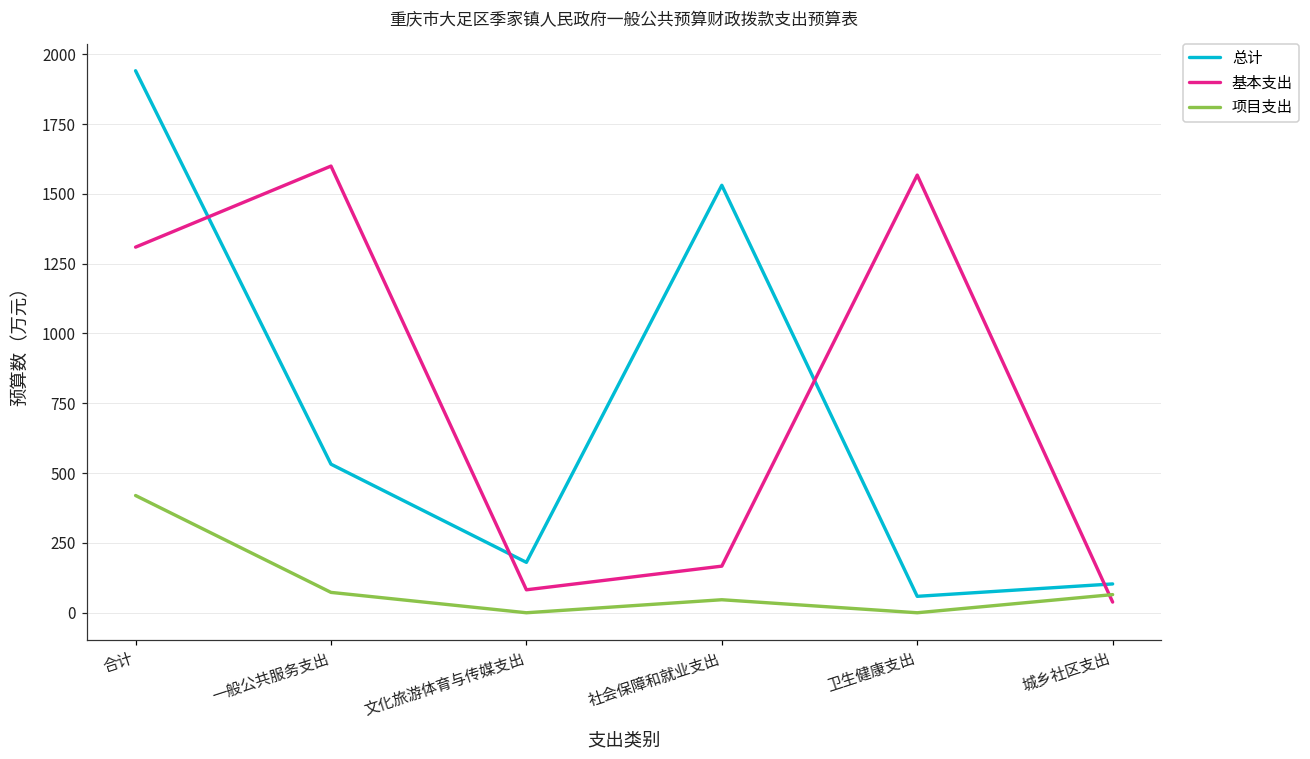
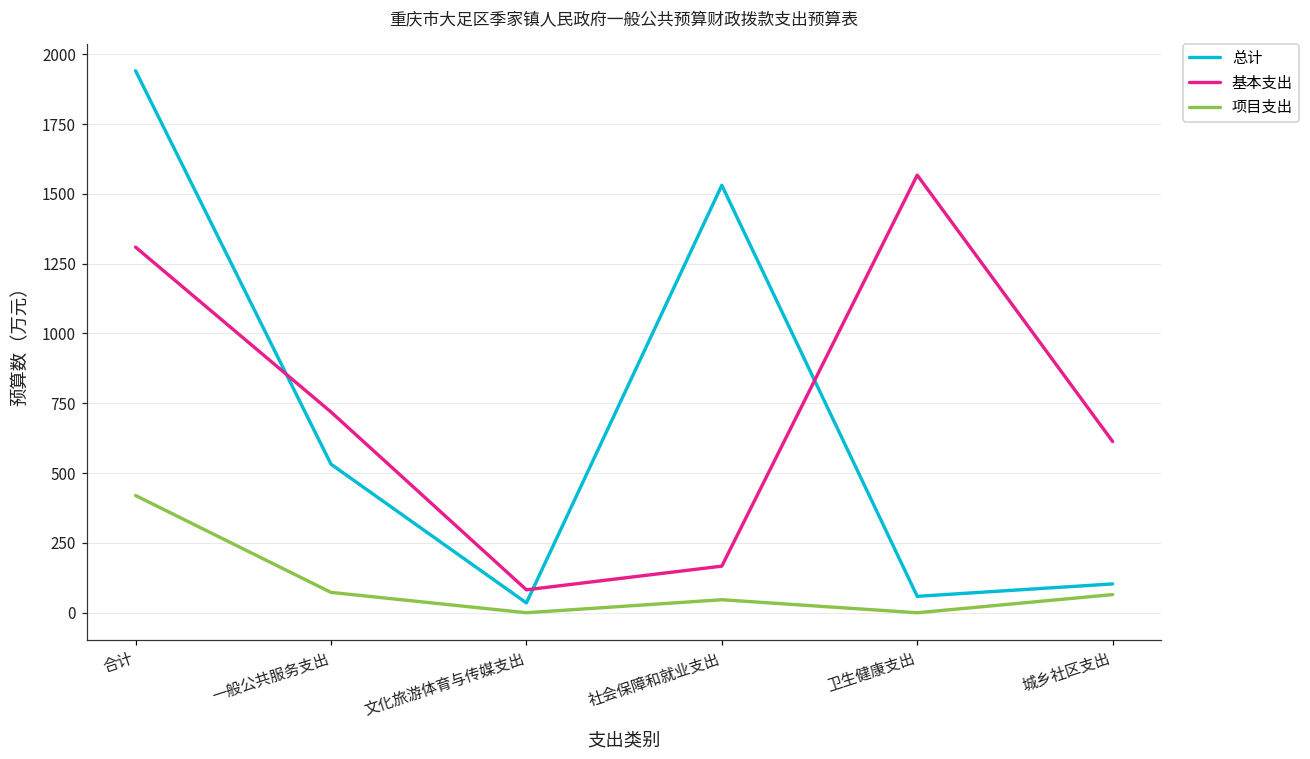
  {
    "总计": {
      "合计": 1940,
      "一般公共服务支出": 530,
-     "文化旅游体育与传媒支出": 180,
+     "文化旅游体育与传媒支出": 40,
      "社会保障和就业支出": 1530,
      "卫生健康支出": 60,
      "城乡社区支出": 100
    },
    "基本支出": {
      "合计": 1310,
-     "一般公共服务支出": 1600,
+     "一般公共服务支出": 720,
      "文化旅游体育与传媒支出": 80,
      "社会保障和就业支出": 170,
      "卫生健康支出": 1570,
-     "城乡社区支出": 40
+     "城乡社区支出": 610
    },
    "项目支出": {
      "合计": 420,
      "一般公共服务支出": 70,
      "文化旅游体育与传媒支出": 0,
      "社会保障和就业支出": 50,
      "卫生健康支出": 0,
      "城乡社区支出": 70
    }
  }
